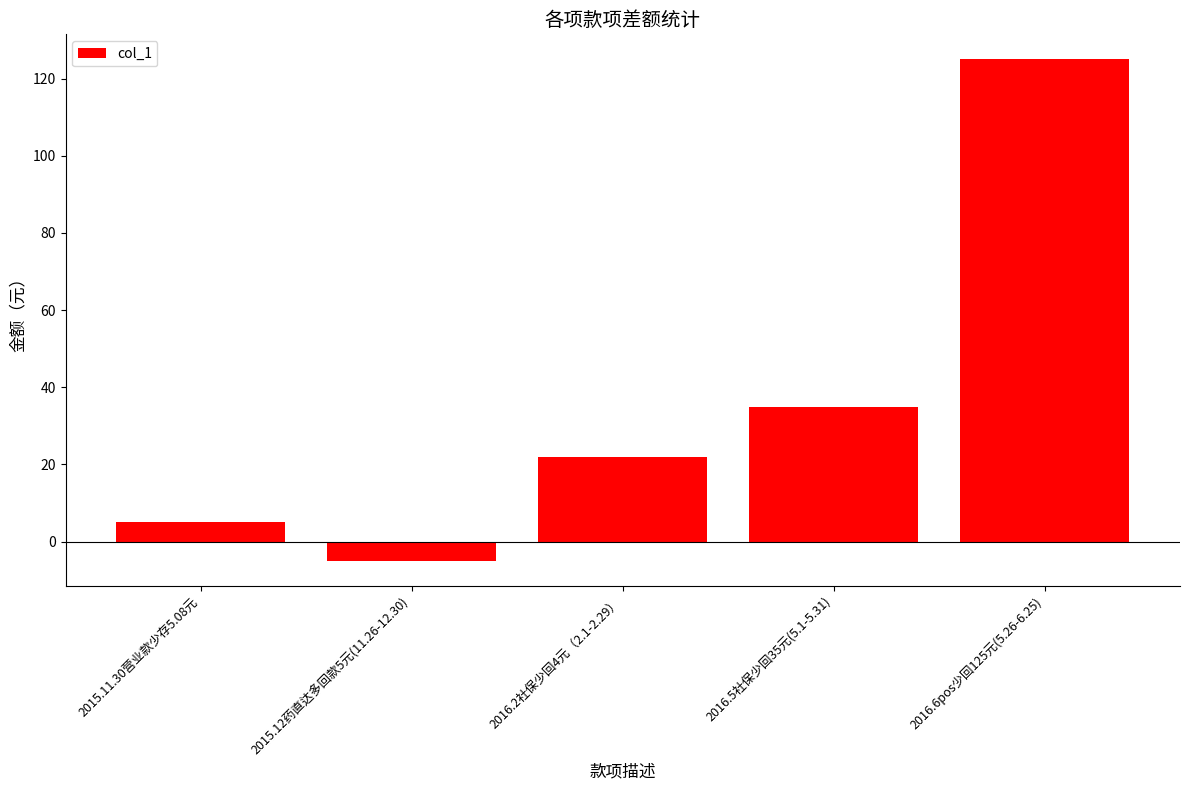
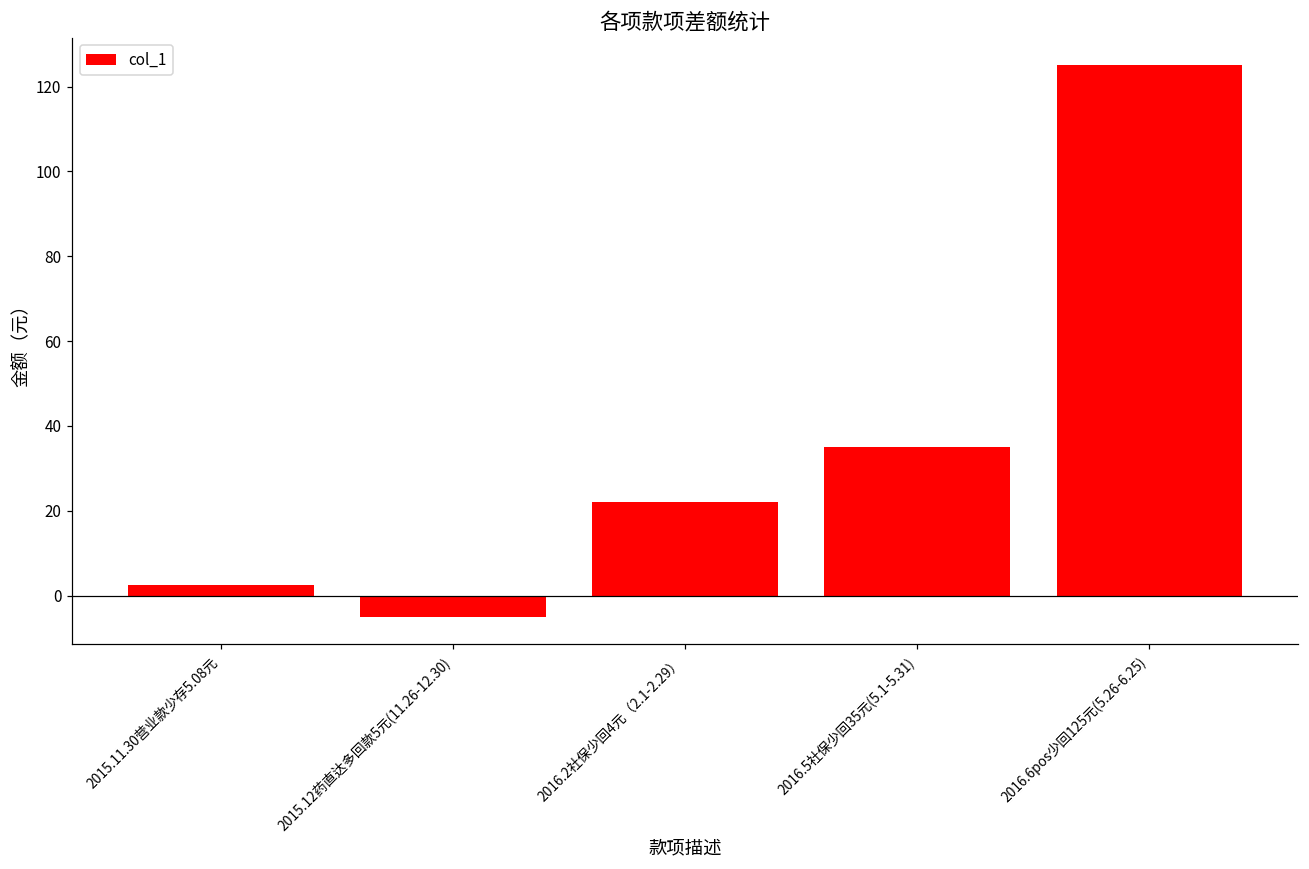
  {
-   "2015.11.30营业款少存5.08元": 5,
+   "2015.11.30营业款少存5.08元": 2,
    "2015.12药直达多回款5元(11.26-12.30)": -5,
    "2016.2社保少回4元（2.1-2.29）": 22,
    "2016.5社保少回35元(5.1-5.31)": 35,
    "2016.6pos少回125元(5.26-6.25)": 125
  }
